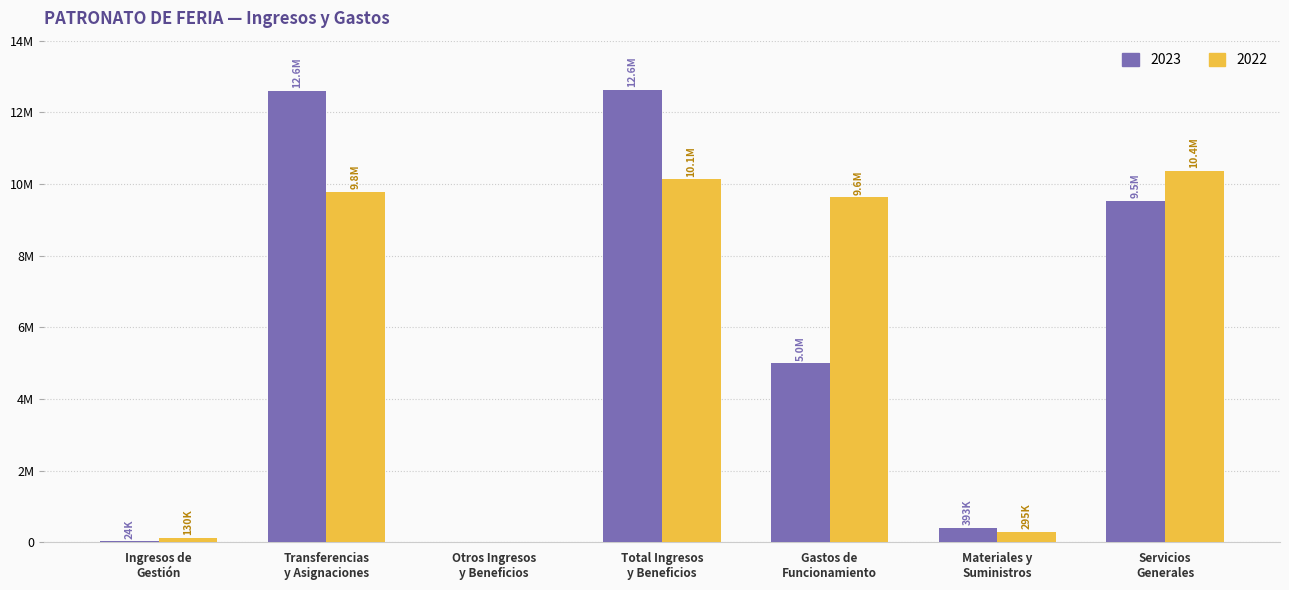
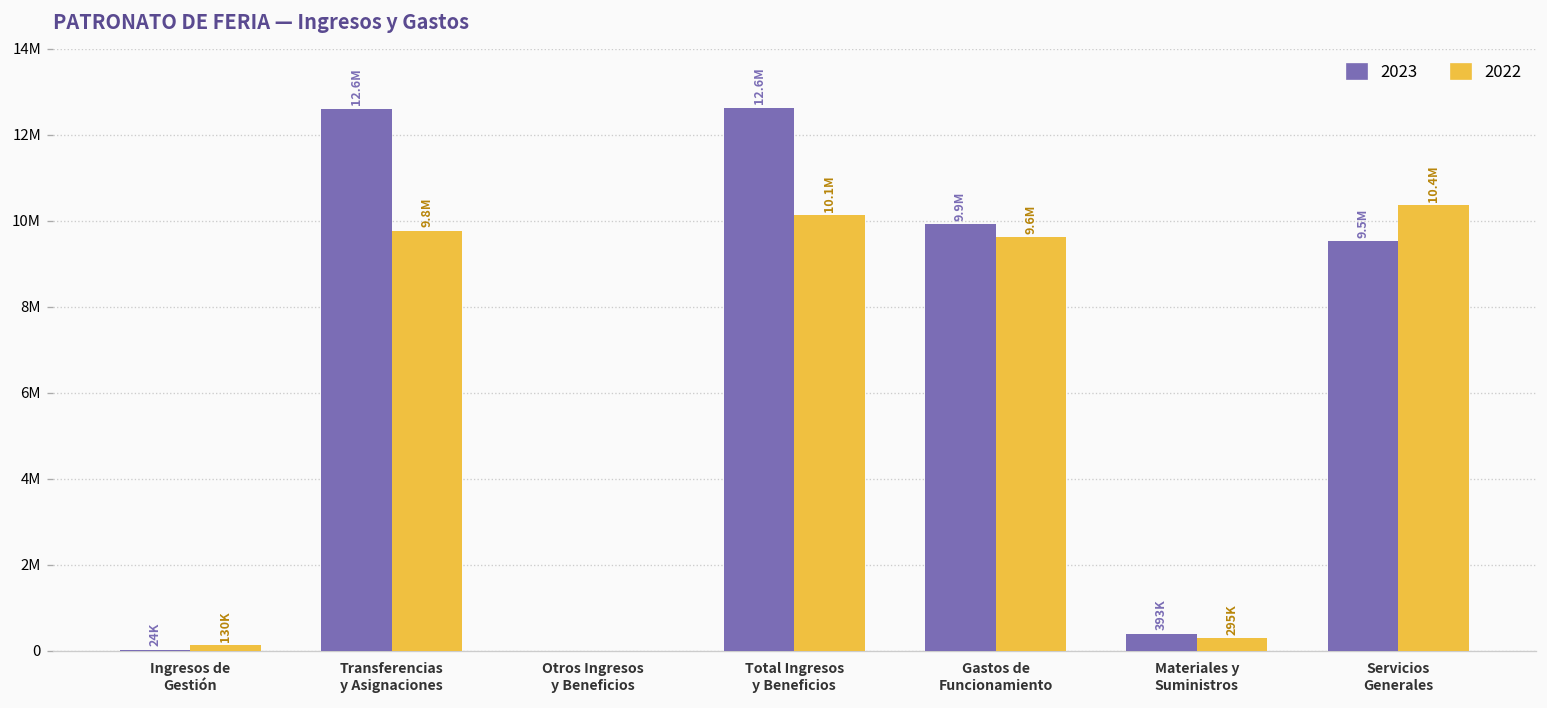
  {
    "2023": {
      "Ingresos de Gestión": "24K",
      "Transferencias y Asignaciones": "12.6M",
      "Total Ingresos y Beneficios": "12.6M",
-     "Gastos de Funcionamiento": "5.0M",
+     "Gastos de Funcionamiento": "9.9M",
      "Materiales y Suministros": "393K",
      "Servicios Generales": "9.5M"
    },
    "2022": {
      "Ingresos de Gestión": "130K",
      "Transferencias y Asignaciones": "9.8M",
      "Total Ingresos y Beneficios": "10.1M",
      "Gastos de Funcionamiento": "9.6M",
      "Materiales y Suministros": "295K",
      "Servicios Generales": "10.4M"
    }
  }
